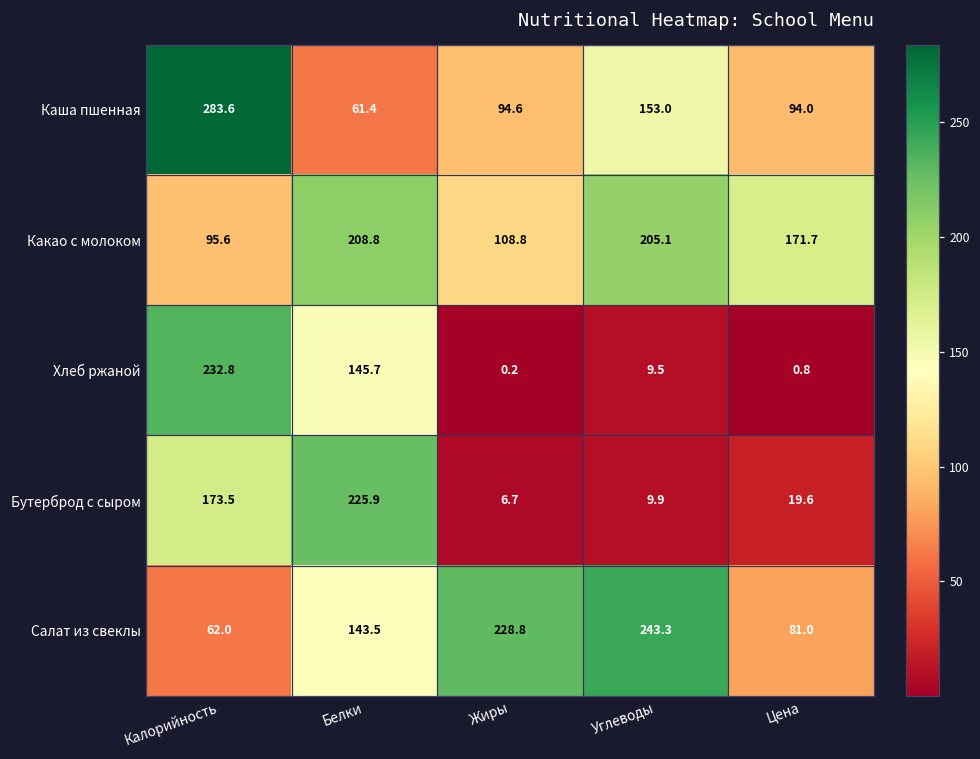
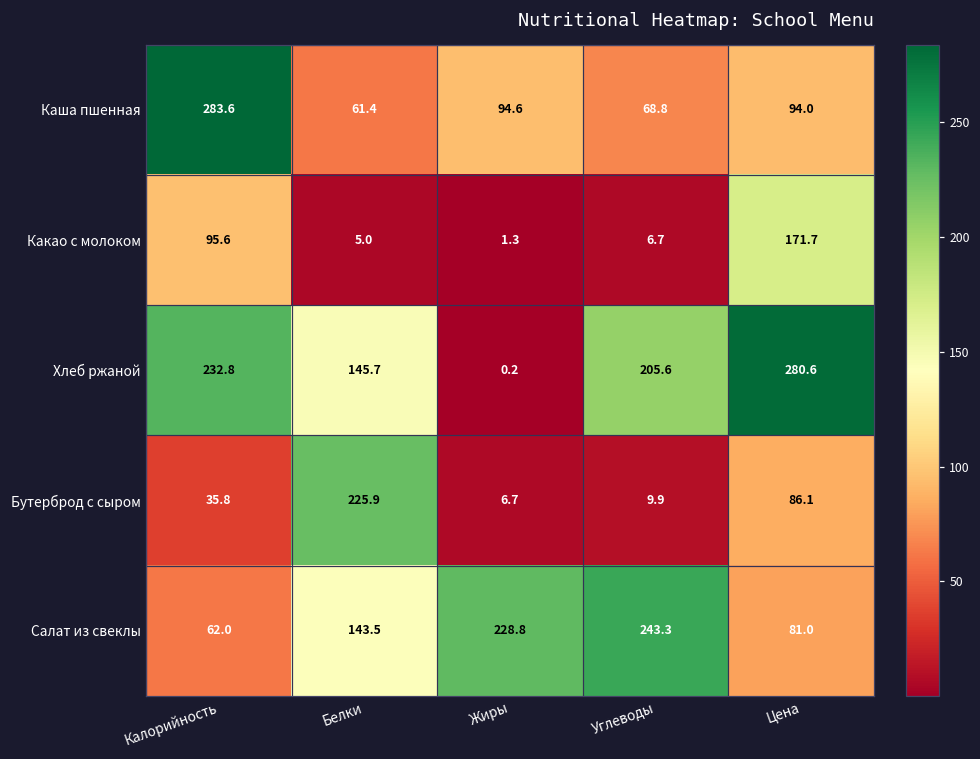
  {
    "Каша пшенная": {
      "Калорийность": 283.6,
      "Белки": 61.4,
      "Жиры": 94.6,
-     "Углеводы": 153.0,
+     "Углеводы": 68.8,
      "Цена": 94.0
    },
    "Какао с молоком": {
      "Калорийность": 95.6,
-     "Белки": 208.8,
-     "Жиры": 108.8,
-     "Углеводы": 205.1,
+     "Белки": 5.0,
+     "Жиры": 1.3,
+     "Углеводы": 6.7,
      "Цена": 171.7
    },
    "Хлеб ржаной": {
      "Калорийность": 232.8,
      "Белки": 145.7,
      "Жиры": 0.2,
-     "Углеводы": 9.5,
-     "Цена": 0.8
+     "Углеводы": 205.6,
+     "Цена": 280.6
    },
    "Бутерброд с сыром": {
-     "Калорийность": 173.5,
+     "Калорийность": 35.8,
      "Белки": 225.9,
      "Жиры": 6.7,
      "Углеводы": 9.9,
-     "Цена": 19.6
+     "Цена": 86.1
    },
    "Салат из свеклы": {
      "Калорийность": 62.0,
      "Белки": 143.5,
      "Жиры": 228.8,
      "Углеводы": 243.3,
      "Цена": 81.0
    }
  }
